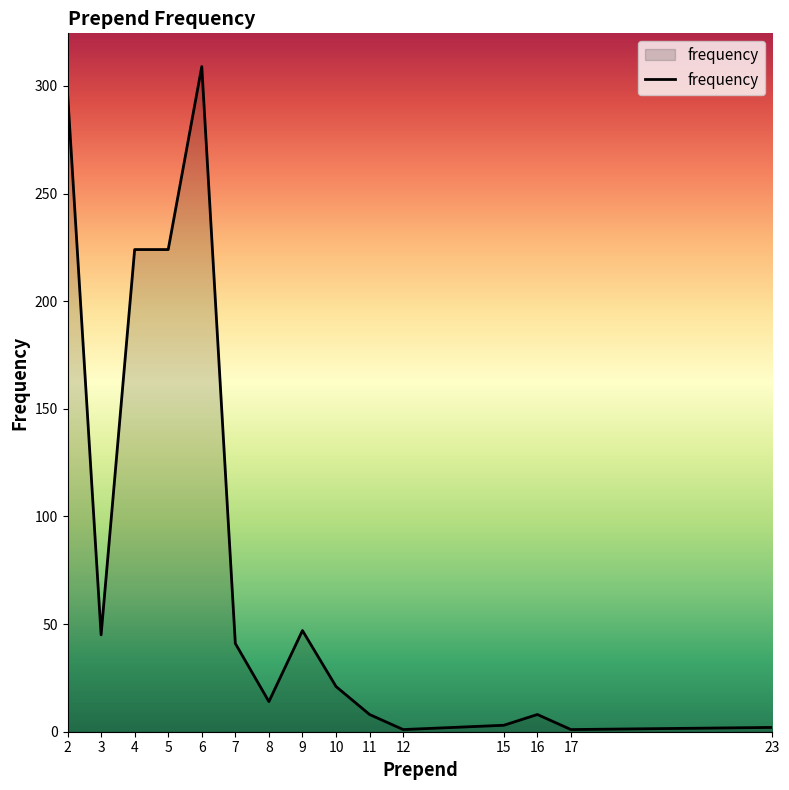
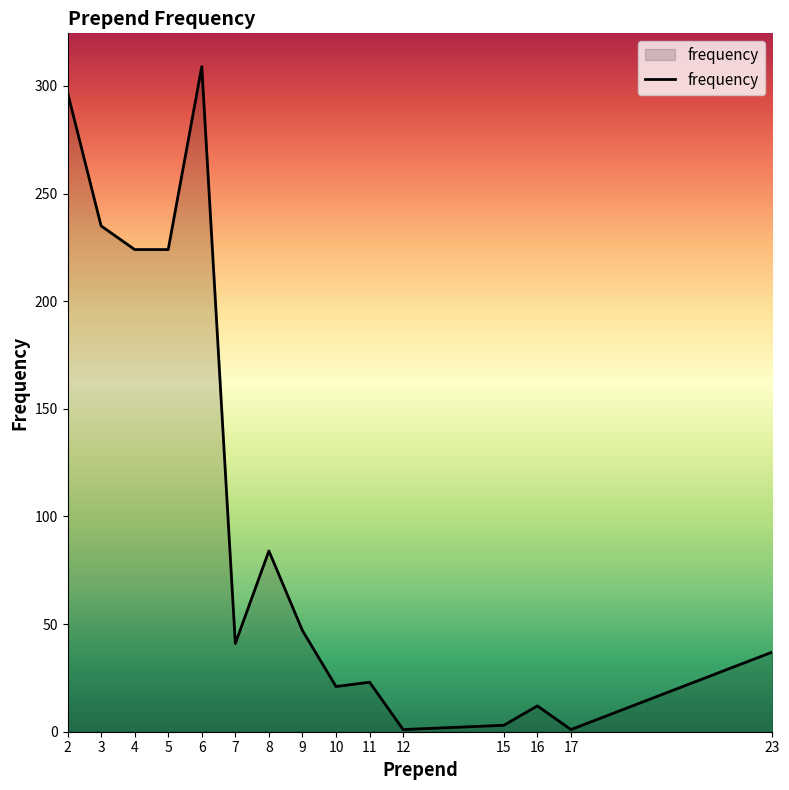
  {
    "2": 297,
-   "3": 45,
+   "3": 235,
    "4": 224,
    "5": 224,
    "6": 309,
    "7": 41,
-   "8": 14,
+   "8": 84,
    "9": 47,
    "10": 21,
-   "11": 8,
+   "11": 23,
    "12": 1,
    "15": 3,
-   "16": 8,
+   "16": 12,
    "17": 1,
-   "23": 2
+   "23": 37
  }
